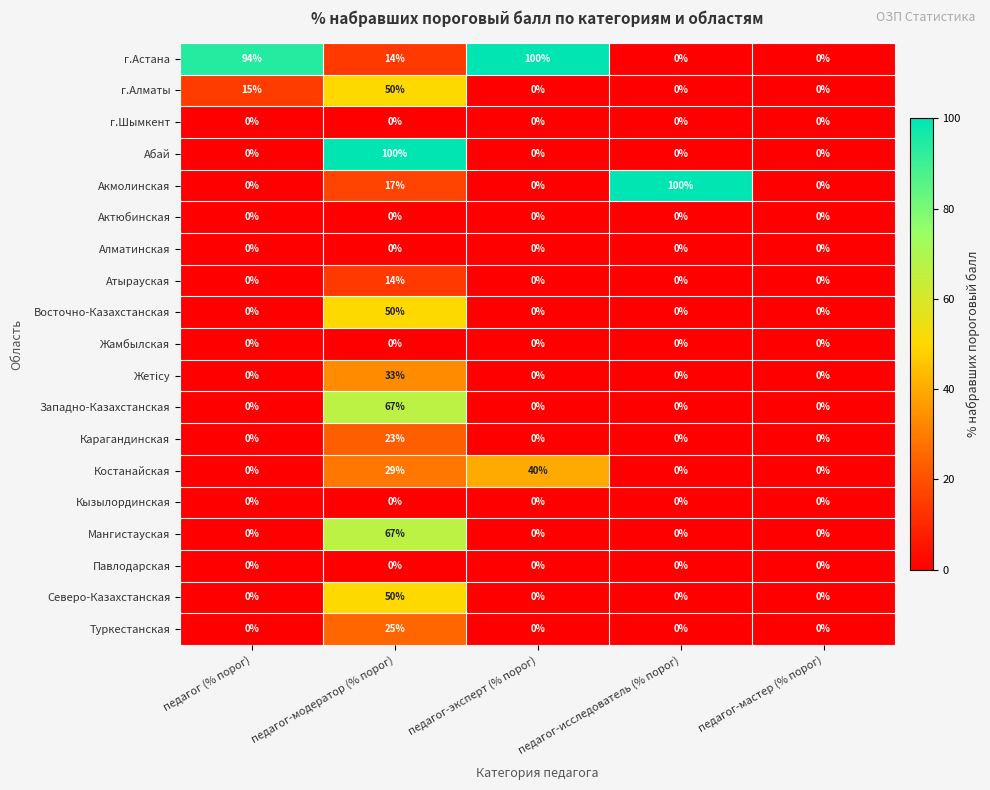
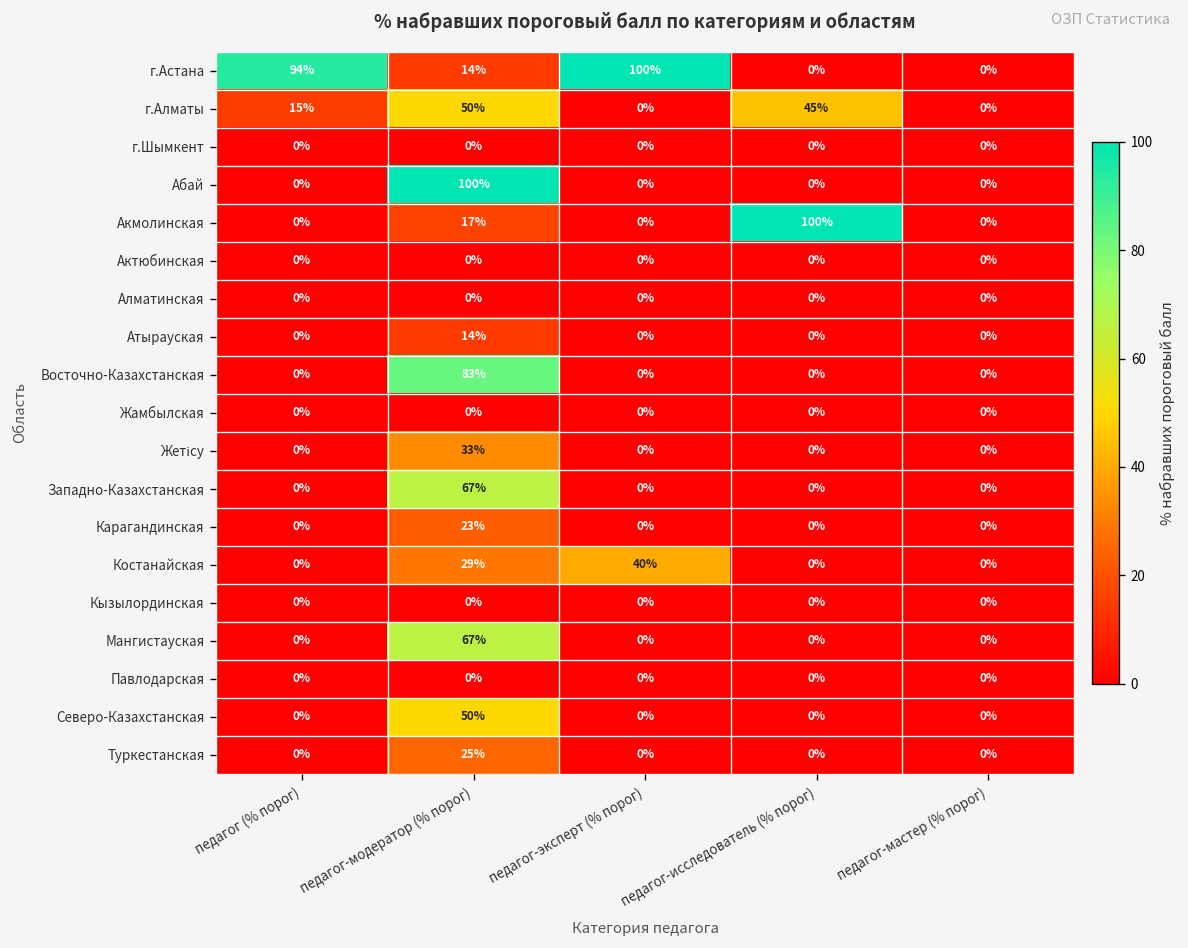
  {
    "г.Астана": {
      "педагог (% порог)": "94%",
      "педагог-модератор (% порог)": "14%",
      "педагог-эксперт (% порог)": "100%",
      "педагог-исследователь (% порог)": "0%",
      "педагог-мастер (% порог)": "0%"
    },
    "г.Алматы": {
      "педагог (% порог)": "15%",
      "педагог-модератор (% порог)": "50%",
      "педагог-эксперт (% порог)": "0%",
-     "педагог-исследователь (% порог)": "0%",
+     "педагог-исследователь (% порог)": "45%",
      "педагог-мастер (% порог)": "0%"
    },
    "г.Шымкент": {
      "педагог (% порог)": "0%",
      "педагог-модератор (% порог)": "0%",
      "педагог-эксперт (% порог)": "0%",
      "педагог-исследователь (% порог)": "0%",
      "педагог-мастер (% порог)": "0%"
    },
    "Абай": {
      "педагог (% порог)": "0%",
      "педагог-модератор (% порог)": "100%",
      "педагог-эксперт (% порог)": "0%",
      "педагог-исследователь (% порог)": "0%",
      "педагог-мастер (% порог)": "0%"
    },
    "Акмолинская": {
      "педагог (% порог)": "0%",
      "педагог-модератор (% порог)": "17%",
      "педагог-эксперт (% порог)": "0%",
      "педагог-исследователь (% порог)": "100%",
      "педагог-мастер (% порог)": "0%"
    },
    "Актюбинская": {
      "педагог (% порог)": "0%",
      "педагог-модератор (% порог)": "0%",
      "педагог-эксперт (% порог)": "0%",
      "педагог-исследователь (% порог)": "0%",
      "педагог-мастер (% порог)": "0%"
    },
    "Алматинская": {
      "педагог (% порог)": "0%",
      "педагог-модератор (% порог)": "0%",
      "педагог-эксперт (% порог)": "0%",
      "педагог-исследователь (% порог)": "0%",
      "педагог-мастер (% порог)": "0%"
    },
    "Атырауская": {
      "педагог (% порог)": "0%",
      "педагог-модератор (% порог)": "14%",
      "педагог-эксперт (% порог)": "0%",
      "педагог-исследователь (% порог)": "0%",
      "педагог-мастер (% порог)": "0%"
    },
    "Восточно-Казахстанская": {
      "педагог (% порог)": "0%",
-     "педагог-модератор (% порог)": "50%",
+     "педагог-модератор (% порог)": "83%",
      "педагог-эксперт (% порог)": "0%",
      "педагог-исследователь (% порог)": "0%",
      "педагог-мастер (% порог)": "0%"
    },
    "Жамбылская": {
      "педагог (% порог)": "0%",
      "педагог-модератор (% порог)": "0%",
      "педагог-эксперт (% порог)": "0%",
      "педагог-исследователь (% порог)": "0%",
      "педагог-мастер (% порог)": "0%"
    },
    "Жетісу": {
      "педагог (% порог)": "0%",
      "педагог-модератор (% порог)": "33%",
      "педагог-эксперт (% порог)": "0%",
      "педагог-исследователь (% порог)": "0%",
      "педагог-мастер (% порог)": "0%"
    },
    "Западно-Казахстанская": {
      "педагог (% порог)": "0%",
      "педагог-модератор (% порог)": "67%",
      "педагог-эксперт (% порог)": "0%",
      "педагог-исследователь (% порог)": "0%",
      "педагог-мастер (% порог)": "0%"
    },
    "Карагандинская": {
      "педагог (% порог)": "0%",
      "педагог-модератор (% порог)": "23%",
      "педагог-эксперт (% порог)": "0%",
      "педагог-исследователь (% порог)": "0%",
      "педагог-мастер (% порог)": "0%"
    },
    "Костанайская": {
      "педагог (% порог)": "0%",
      "педагог-модератор (% порог)": "29%",
      "педагог-эксперт (% порог)": "40%",
      "педагог-исследователь (% порог)": "0%",
      "педагог-мастер (% порог)": "0%"
    },
    "Кызылординская": {
      "педагог (% порог)": "0%",
      "педагог-модератор (% порог)": "0%",
      "педагог-эксперт (% порог)": "0%",
      "педагог-исследователь (% порог)": "0%",
      "педагог-мастер (% порог)": "0%"
    },
    "Мангистауская": {
      "педагог (% порог)": "0%",
      "педагог-модератор (% порог)": "67%",
      "педагог-эксперт (% порог)": "0%",
      "педагог-исследователь (% порог)": "0%",
      "педагог-мастер (% порог)": "0%"
    },
    "Павлодарская": {
      "педагог (% порог)": "0%",
      "педагог-модератор (% порог)": "0%",
      "педагог-эксперт (% порог)": "0%",
      "педагог-исследователь (% порог)": "0%",
      "педагог-мастер (% порог)": "0%"
    },
    "Северо-Казахстанская": {
      "педагог (% порог)": "0%",
      "педагог-модератор (% порог)": "50%",
      "педагог-эксперт (% порог)": "0%",
      "педагог-исследователь (% порог)": "0%",
      "педагог-мастер (% порог)": "0%"
    },
    "Туркестанская": {
      "педагог (% порог)": "0%",
      "педагог-модератор (% порог)": "25%",
      "педагог-эксперт (% порог)": "0%",
      "педагог-исследователь (% порог)": "0%",
      "педагог-мастер (% порог)": "0%"
    }
  }
